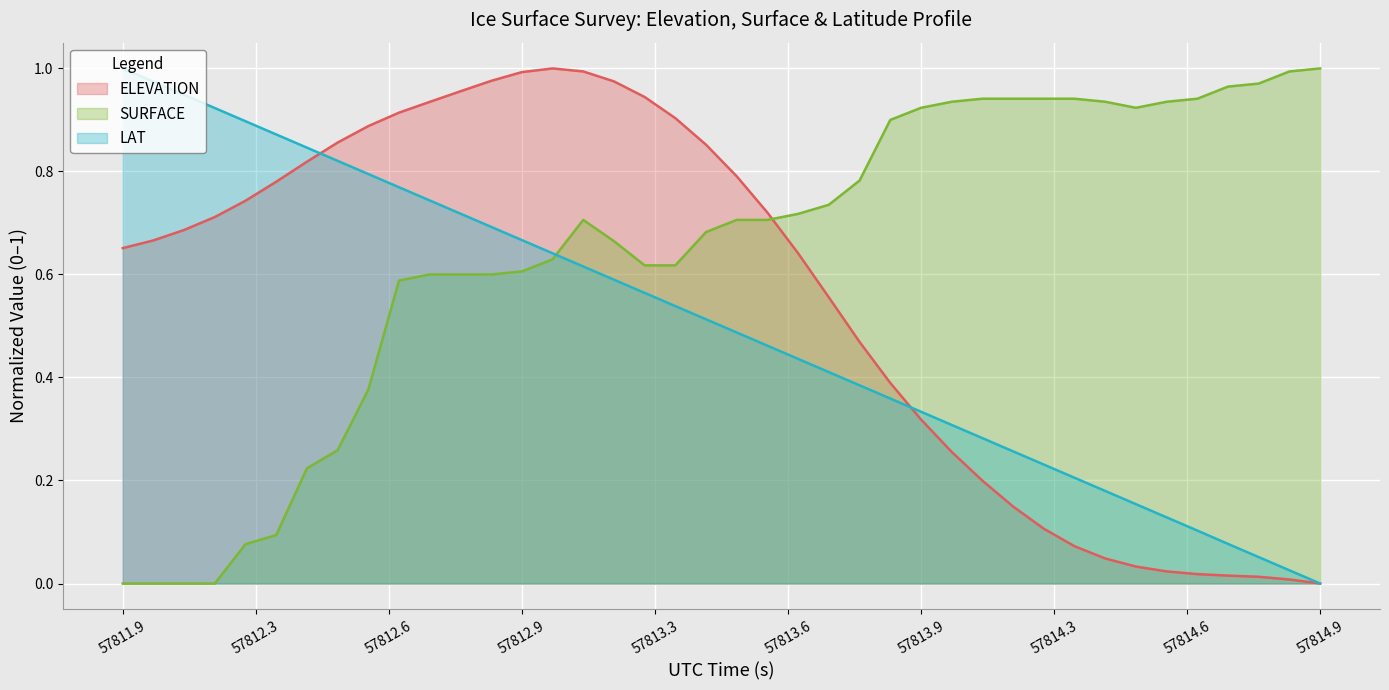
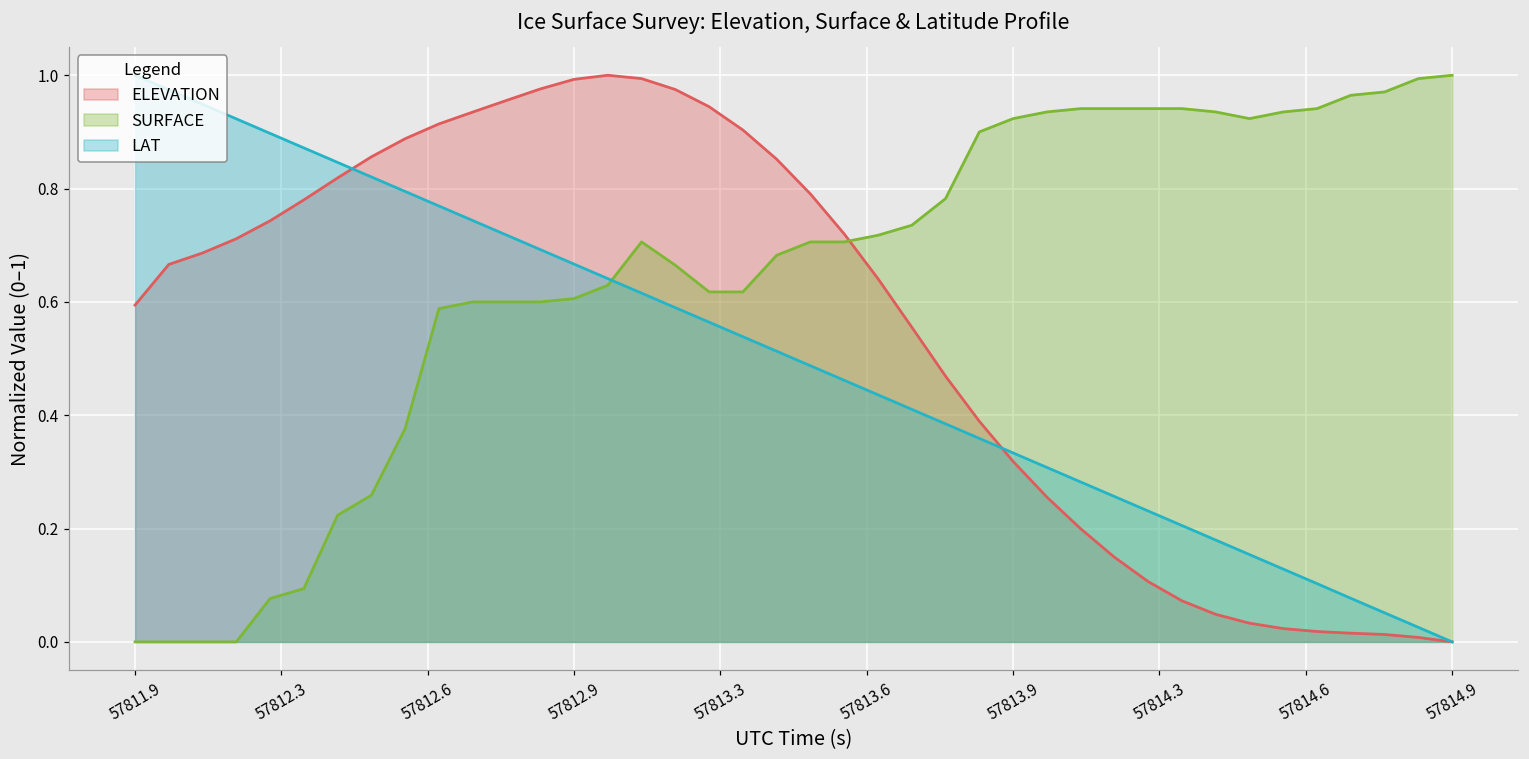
  {
    "ELEVATION": {
-     "57811.9": 0.65
+     "57811.9": 0.59
    },
    "SURFACE": {
      "57811.9": 0.00
    }
  }
